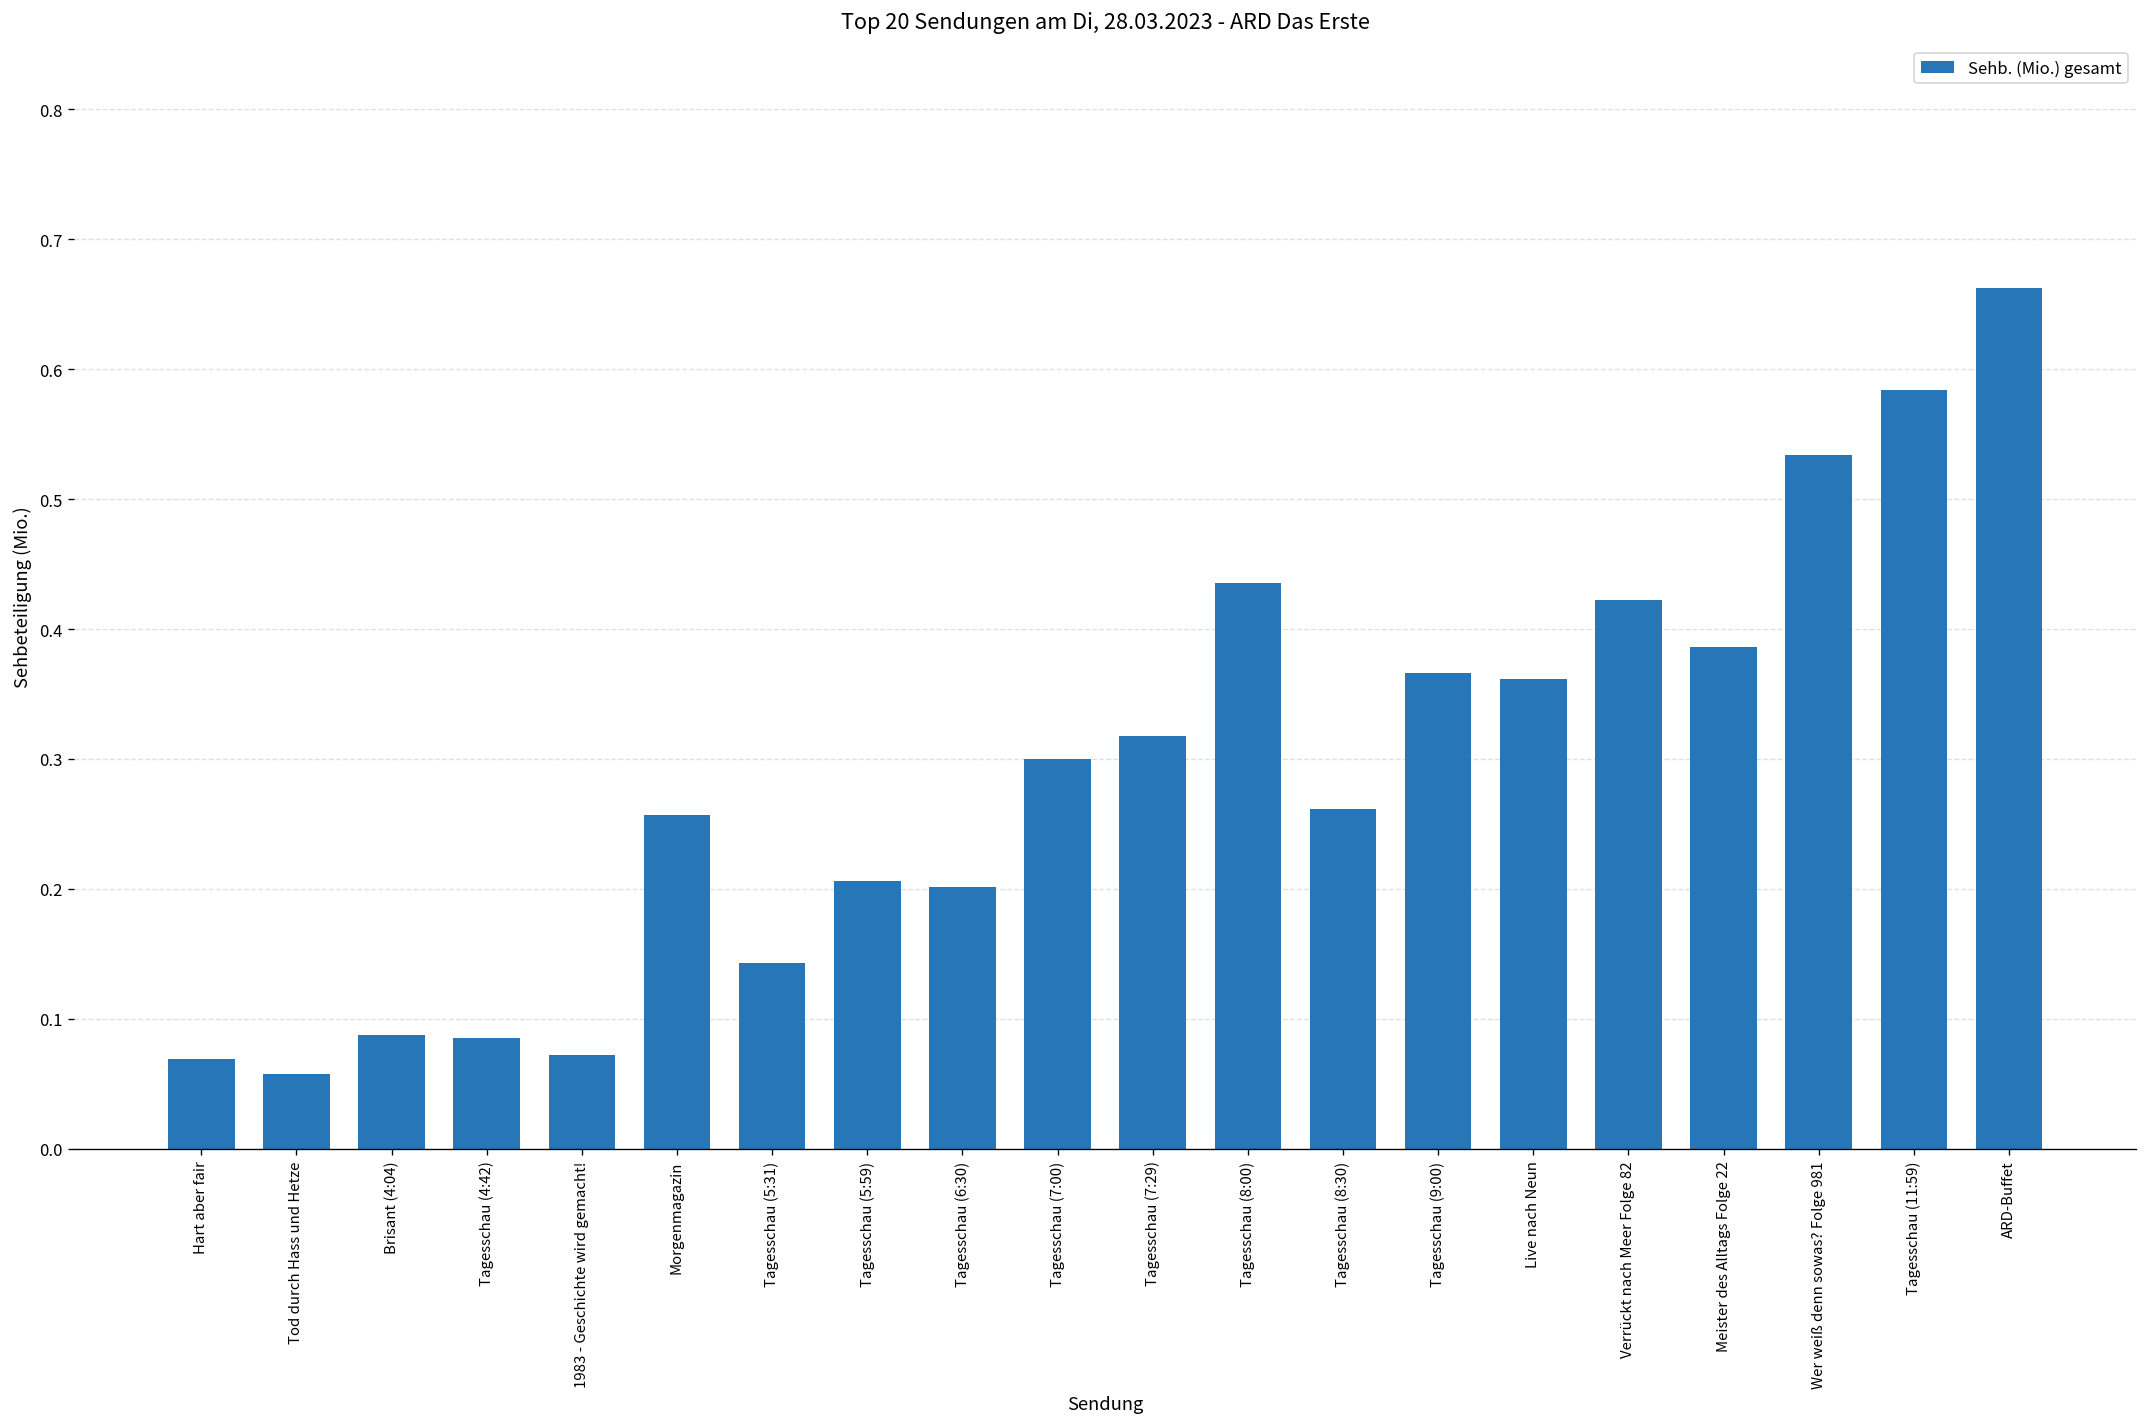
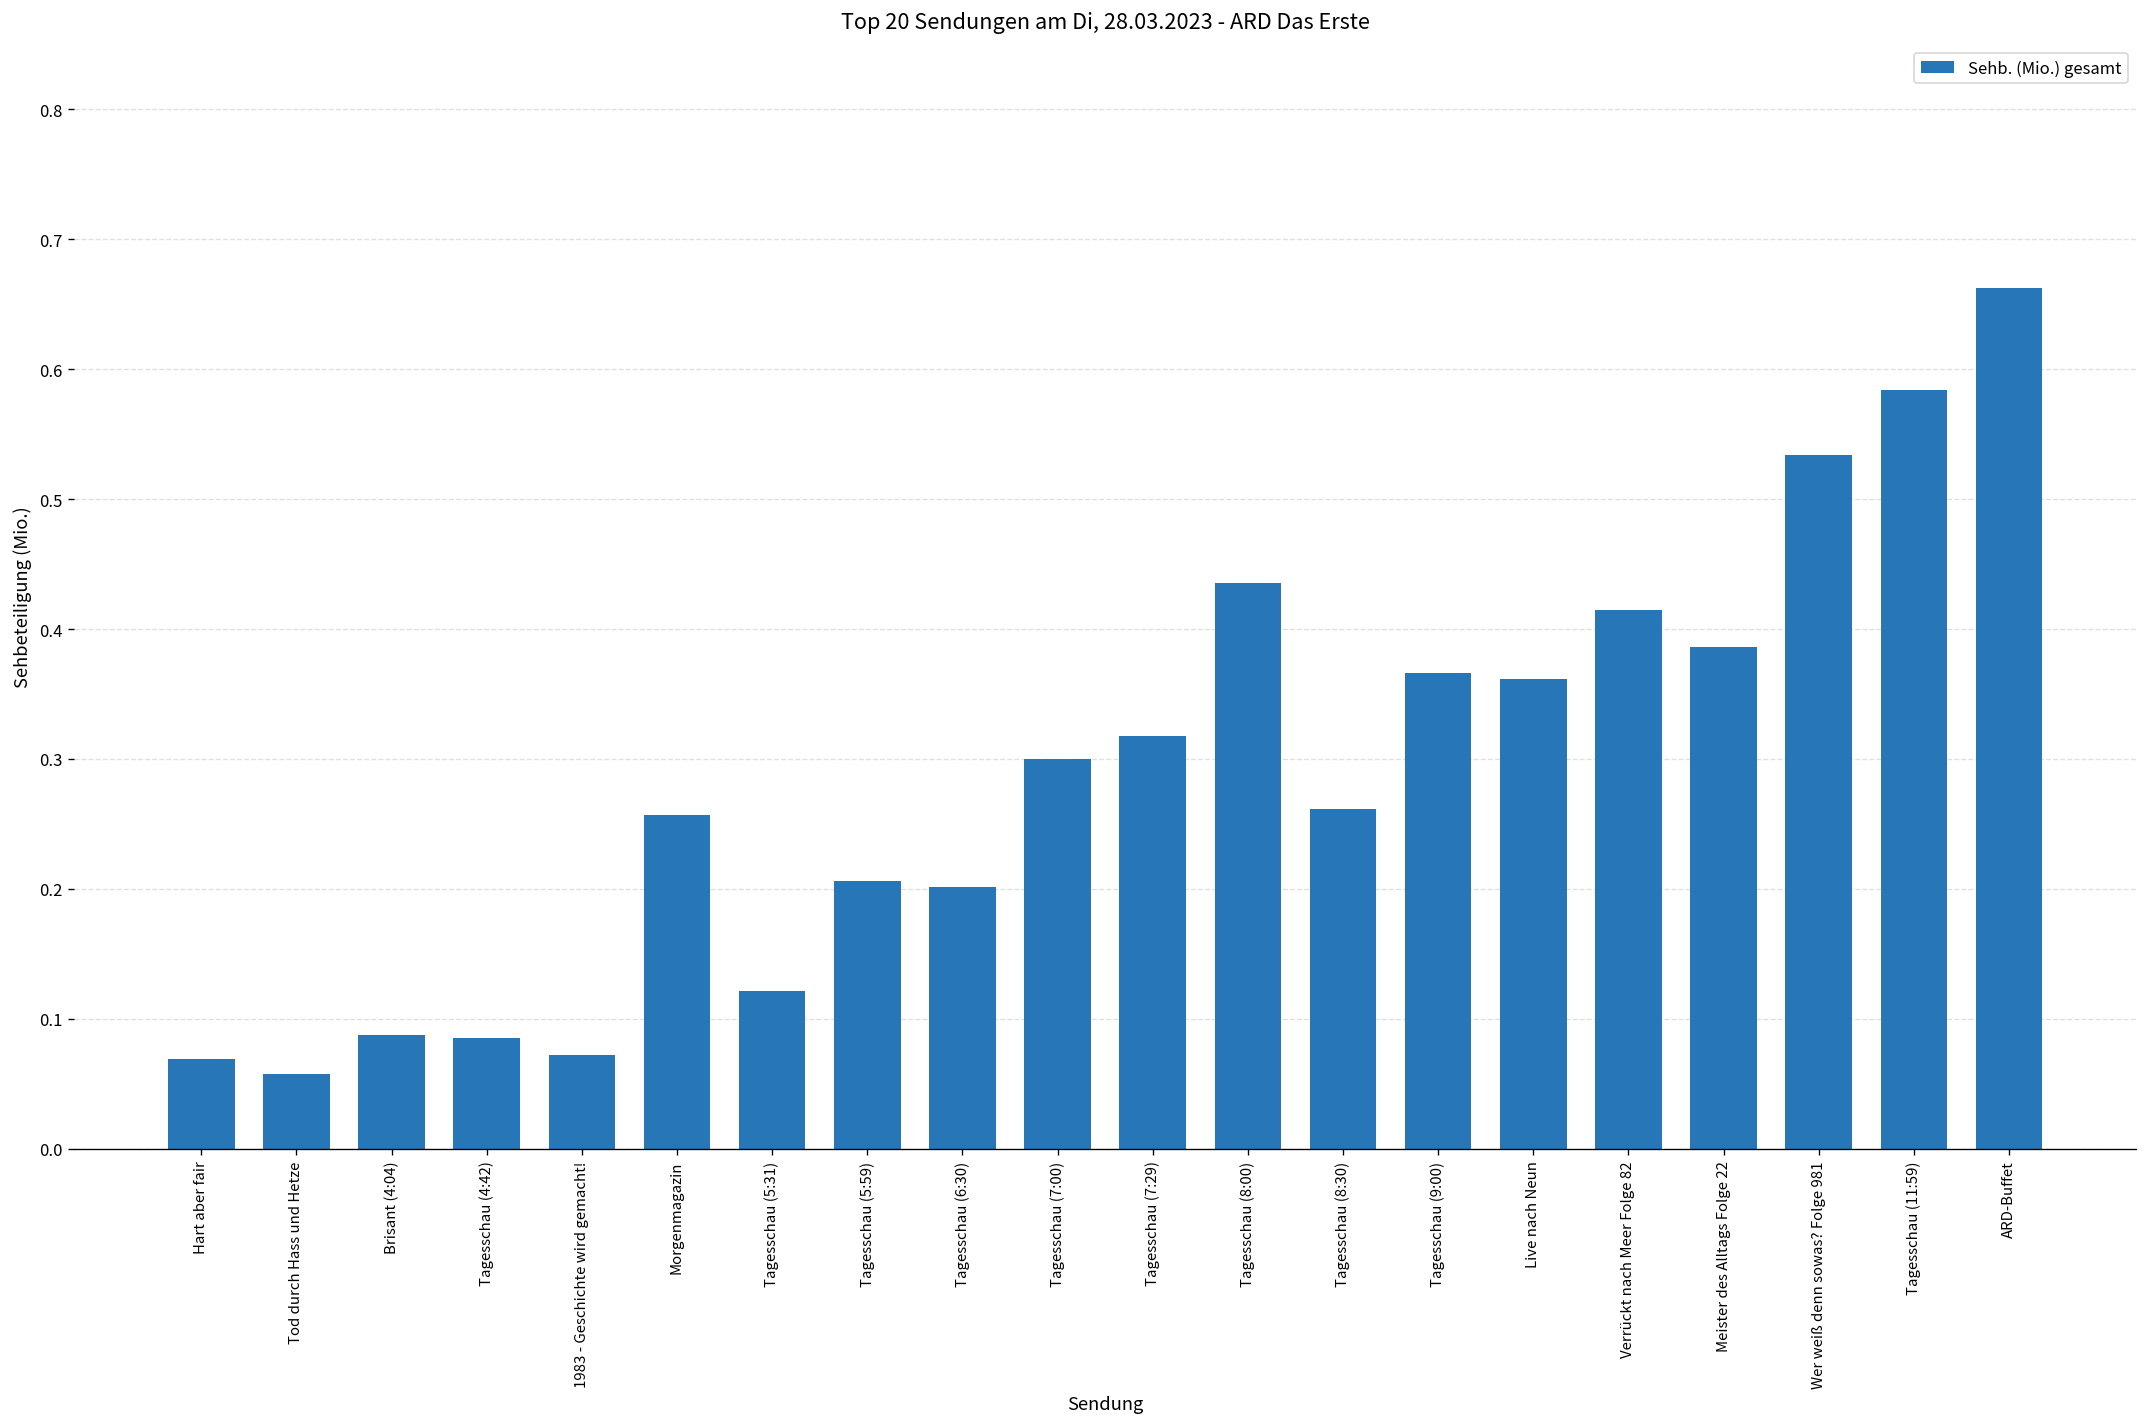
  {
    "Hart aber fair": 0.069,
    "Tod durch Hass und Hetze": 0.057,
    "Brisant (4:04)": 0.088,
    "Tagesschau (4:42)": 0.085,
    "1983 - Geschichte wird gemacht!": 0.072,
    "Morgenmagazin": 0.257,
-   "Tagesschau (5:31)": 0.143,
+   "Tagesschau (5:31)": 0.122,
    "Tagesschau (5:59)": 0.206,
    "Tagesschau (6:30)": 0.201,
    "Tagesschau (7:00)": 0.300,
    "Tagesschau (7:29)": 0.317,
    "Tagesschau (8:00)": 0.436,
    "Tagesschau (8:30)": 0.261,
    "Tagesschau (9:00)": 0.366,
    "Live nach Neun": 0.362,
-   "Verrückt nach Meer Folge 82": 0.423,
+   "Verrückt nach Meer Folge 82": 0.415,
    "Meister des Alltags Folge 22": 0.386,
    "Wer weiß denn sowas? Folge 981": 0.534,
    "Tagesschau (11:59)": 0.584,
    "ARD-Buffet": 0.662
  }
